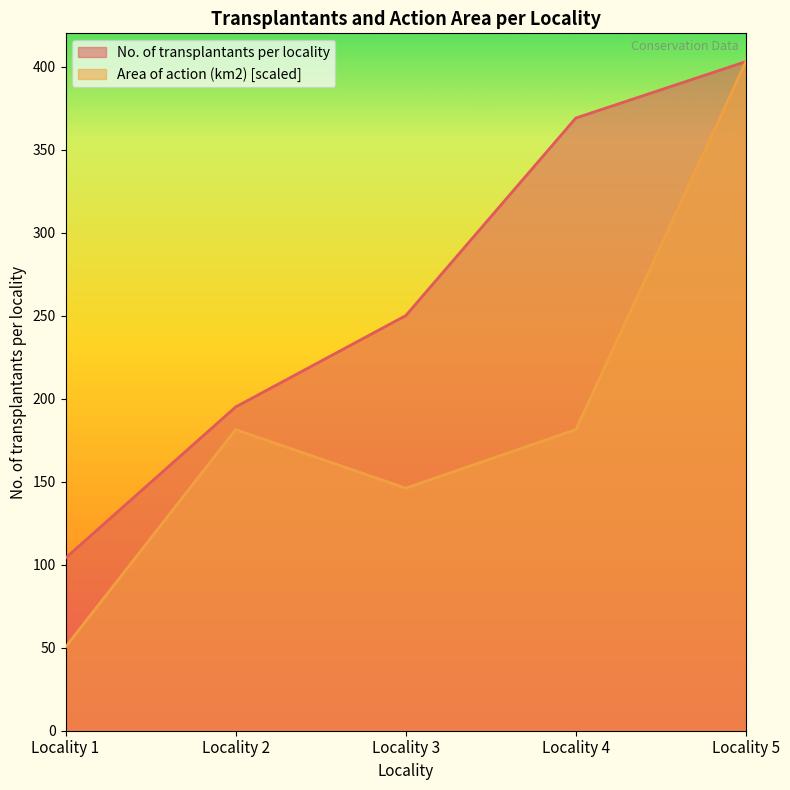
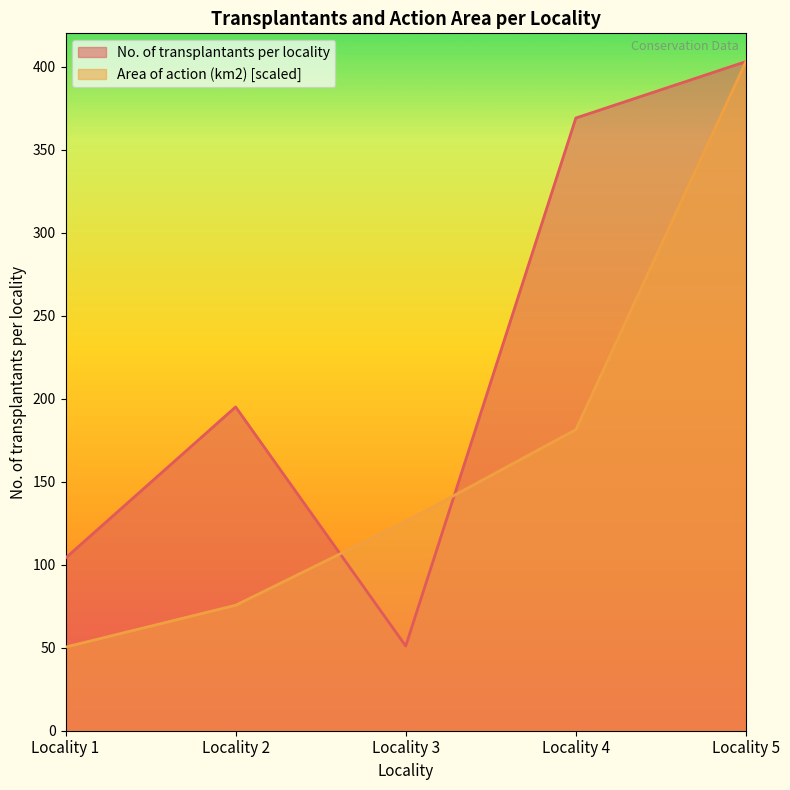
  {
    "No. of transplantants per locality": {
      "Locality 1": 104,
      "Locality 2": 195,
-     "Locality 3": 250,
+     "Locality 3": 51,
      "Locality 4": 369
    },
    "Area of action (km2) [scaled]": {
      "Locality 1": 50,
-     "Locality 2": 181,
-     "Locality 3": 146,
+     "Locality 2": 76,
+     "Locality 3": 126,
      "Locality 4": 181
    }
  }
